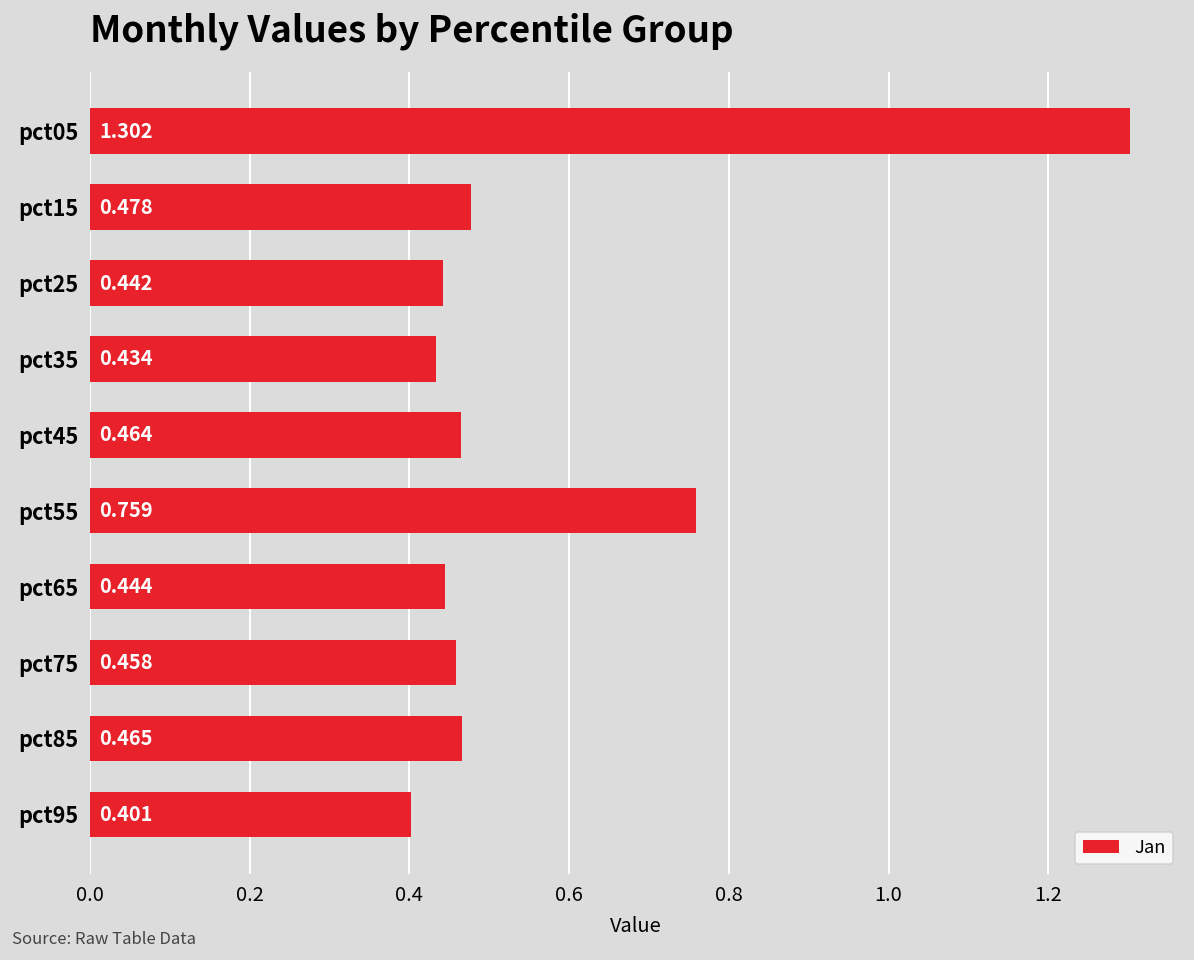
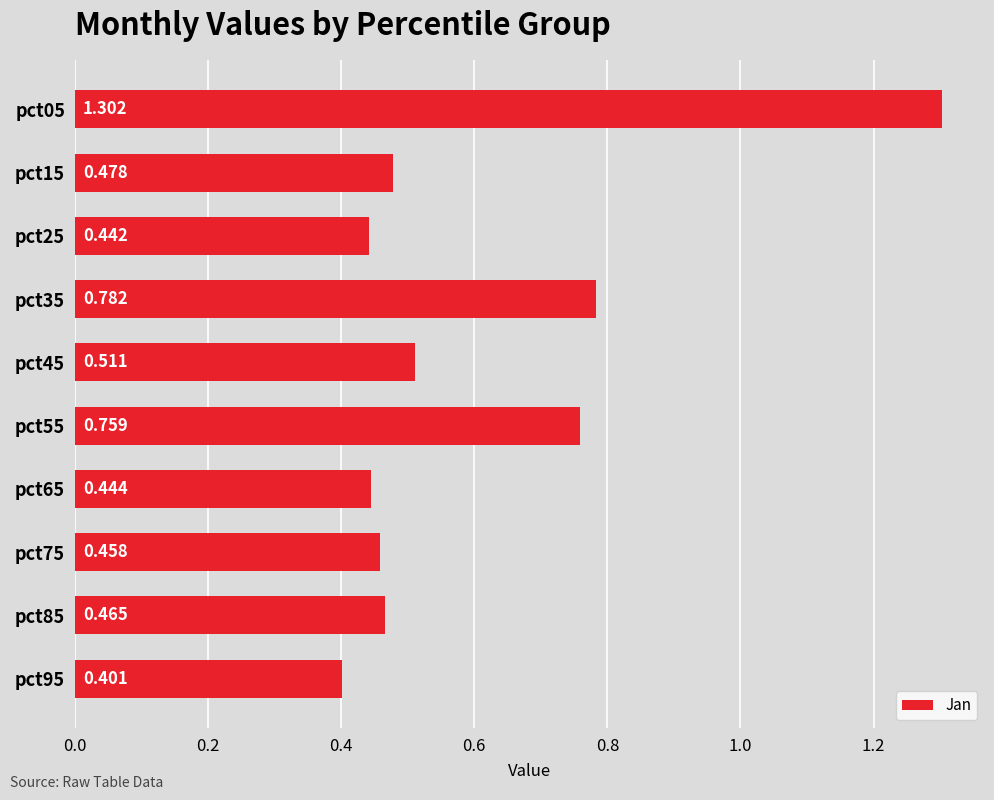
  {
    "pct05": 1.302,
    "pct15": 0.478,
    "pct25": 0.442,
-   "pct35": 0.434,
-   "pct45": 0.464,
+   "pct35": 0.782,
+   "pct45": 0.511,
    "pct55": 0.759,
    "pct65": 0.444,
    "pct75": 0.458,
    "pct85": 0.465,
    "pct95": 0.401
  }
